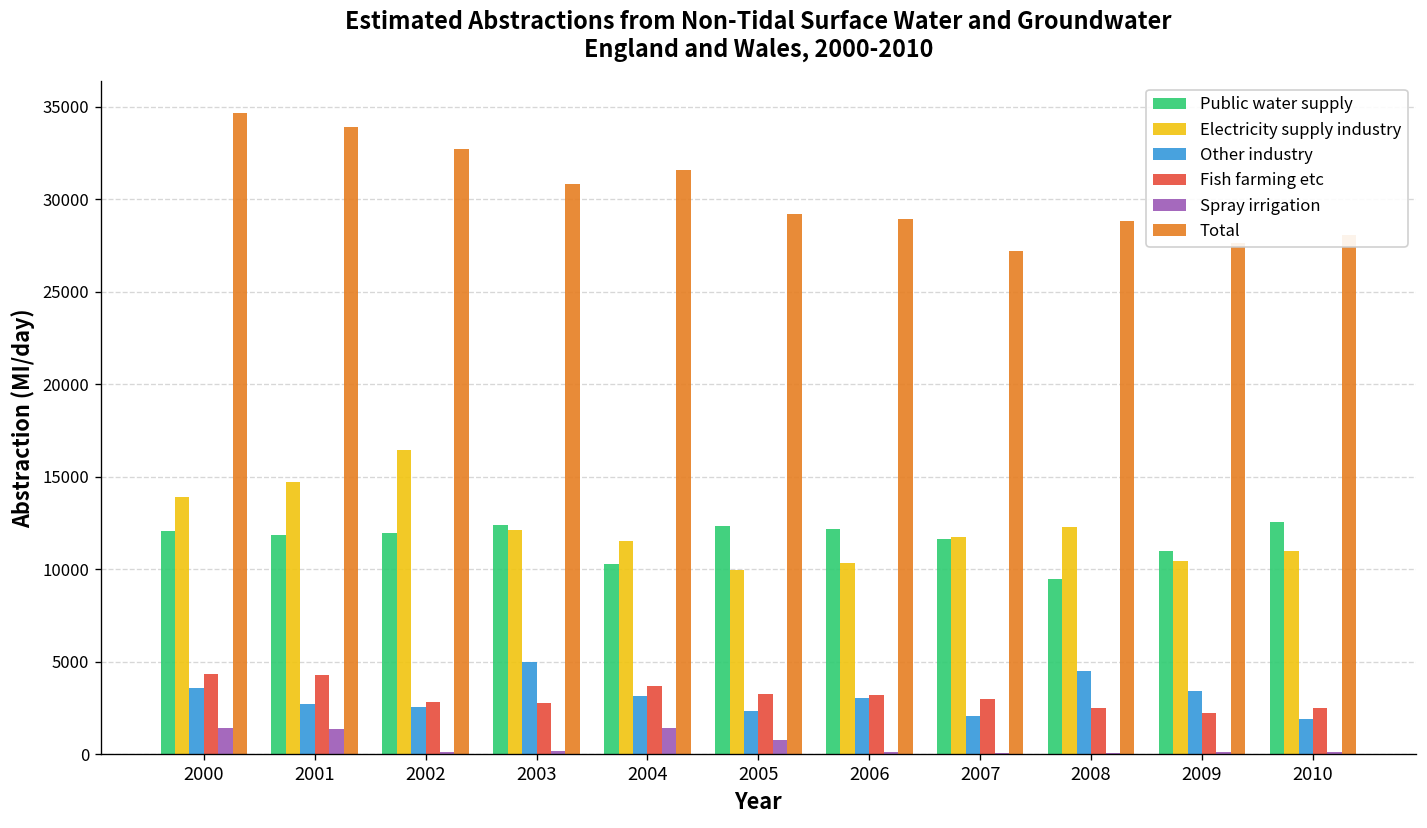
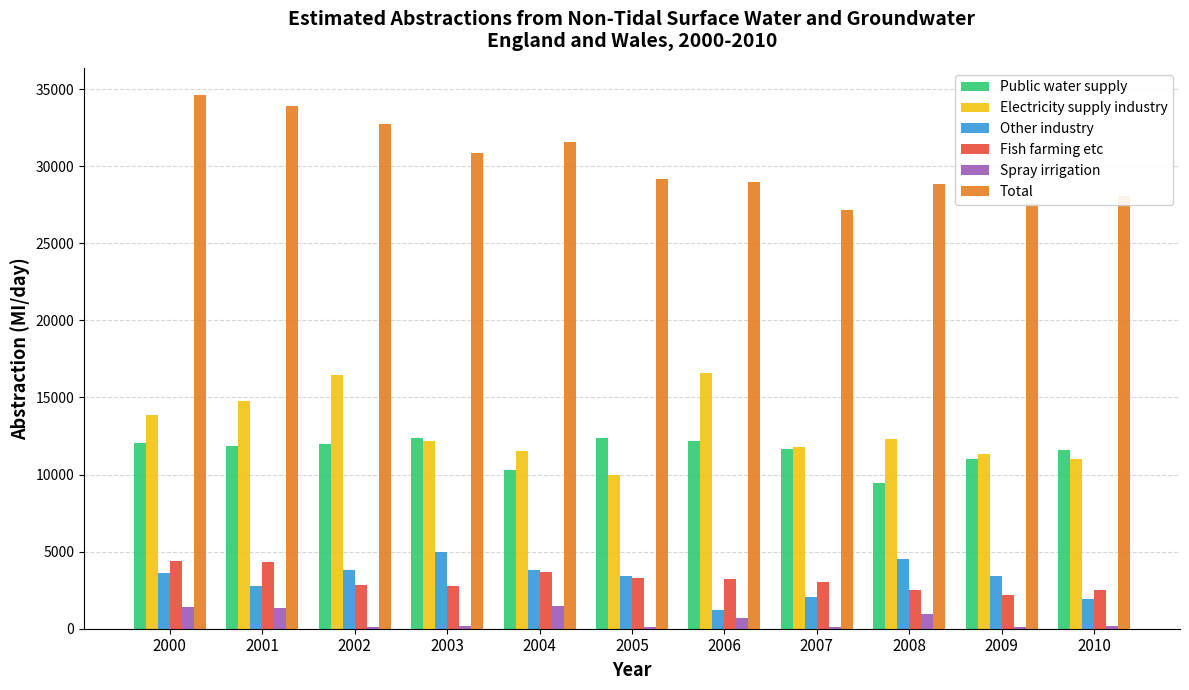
  {
    "Public water supply": {
      "2000": 12100,
      "2001": 11900,
      "2002": 12000,
      "2003": 12400,
      "2004": 10300,
      "2005": 12300,
      "2006": 12200,
      "2007": 11700,
      "2008": 9500,
      "2009": 11000,
-     "2010": 12600
+     "2010": 11600
    },
    "Electricity supply industry": {
      "2000": 13900,
      "2001": 14700,
      "2002": 16400,
      "2003": 12100,
      "2004": 11600,
      "2005": 10000,
-     "2006": 10300,
+     "2006": 16600,
      "2007": 11800,
      "2008": 12300,
-     "2009": 10500,
+     "2009": 11400,
      "2010": 11000
    },
    "Other industry": {
      "2000": 3600,
      "2001": 2700,
-     "2002": 2600,
+     "2002": 3800,
      "2003": 5000,
-     "2004": 3200,
-     "2005": 2400,
-     "2006": 3100,
+     "2004": 3800,
+     "2005": 3400,
+     "2006": 1200,
      "2007": 2100,
      "2008": 4500,
      "2009": 3400,
      "2010": 1900
    },
    "Spray irrigation": {
      "2000": 1400,
      "2001": 1400,
      "2003": 200,
      "2004": 1500,
-     "2005": 800,
-     "2006": 200,
-     "2008": 100
+     "2005": 100,
+     "2006": 700,
+     "2008": 900
    }
  }
